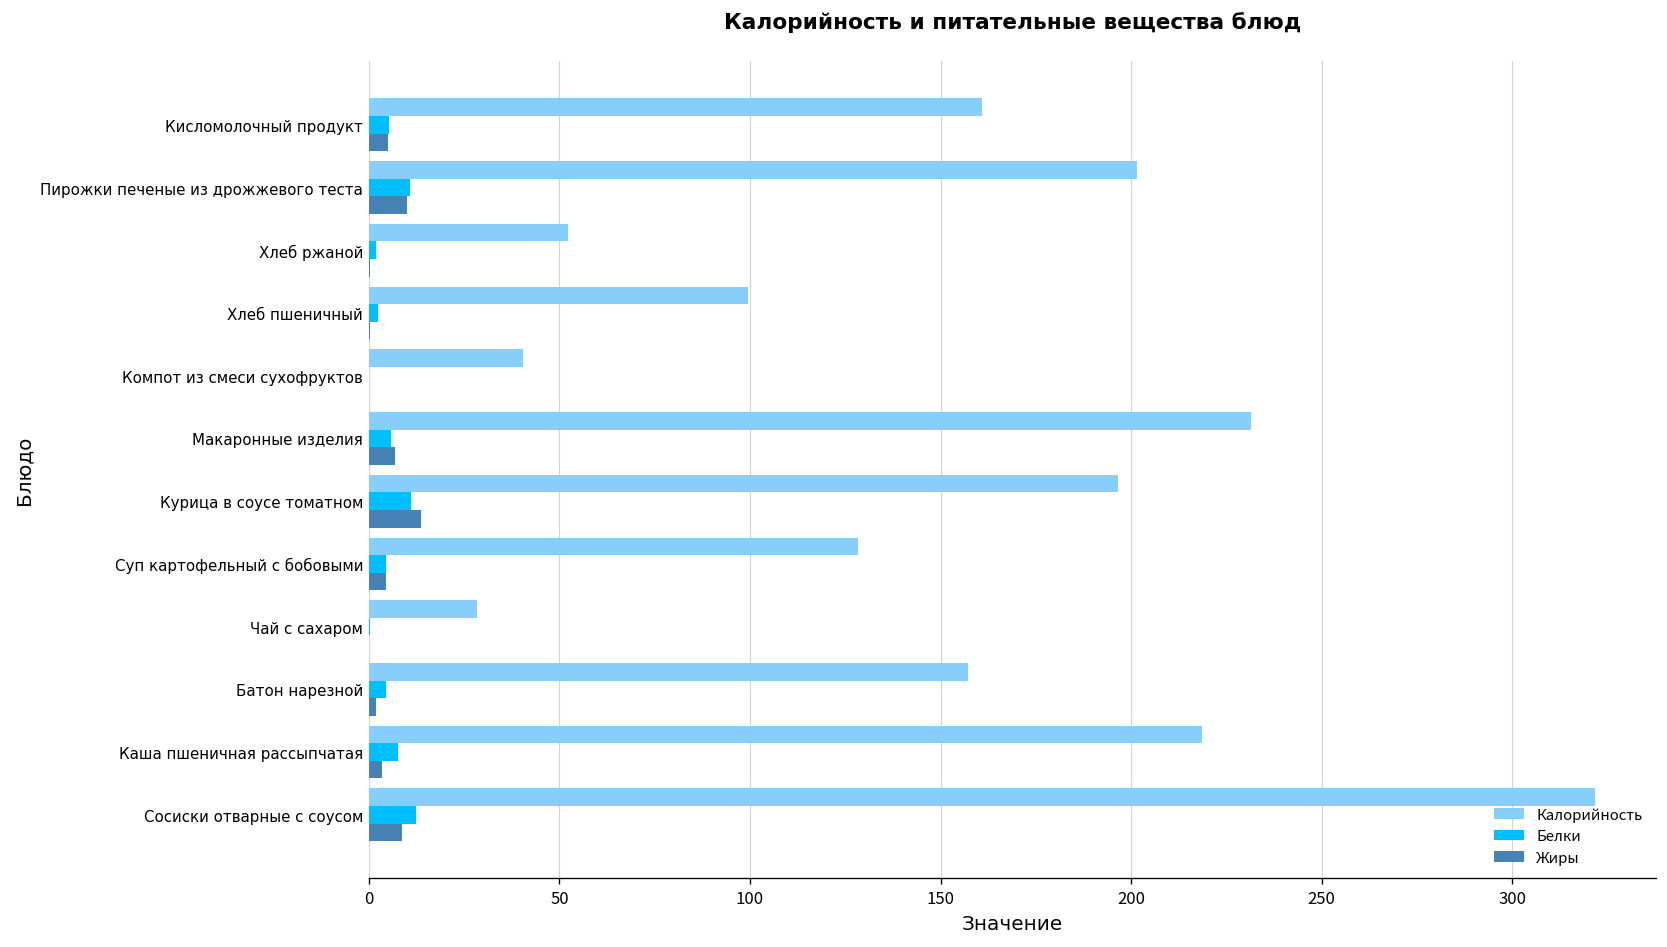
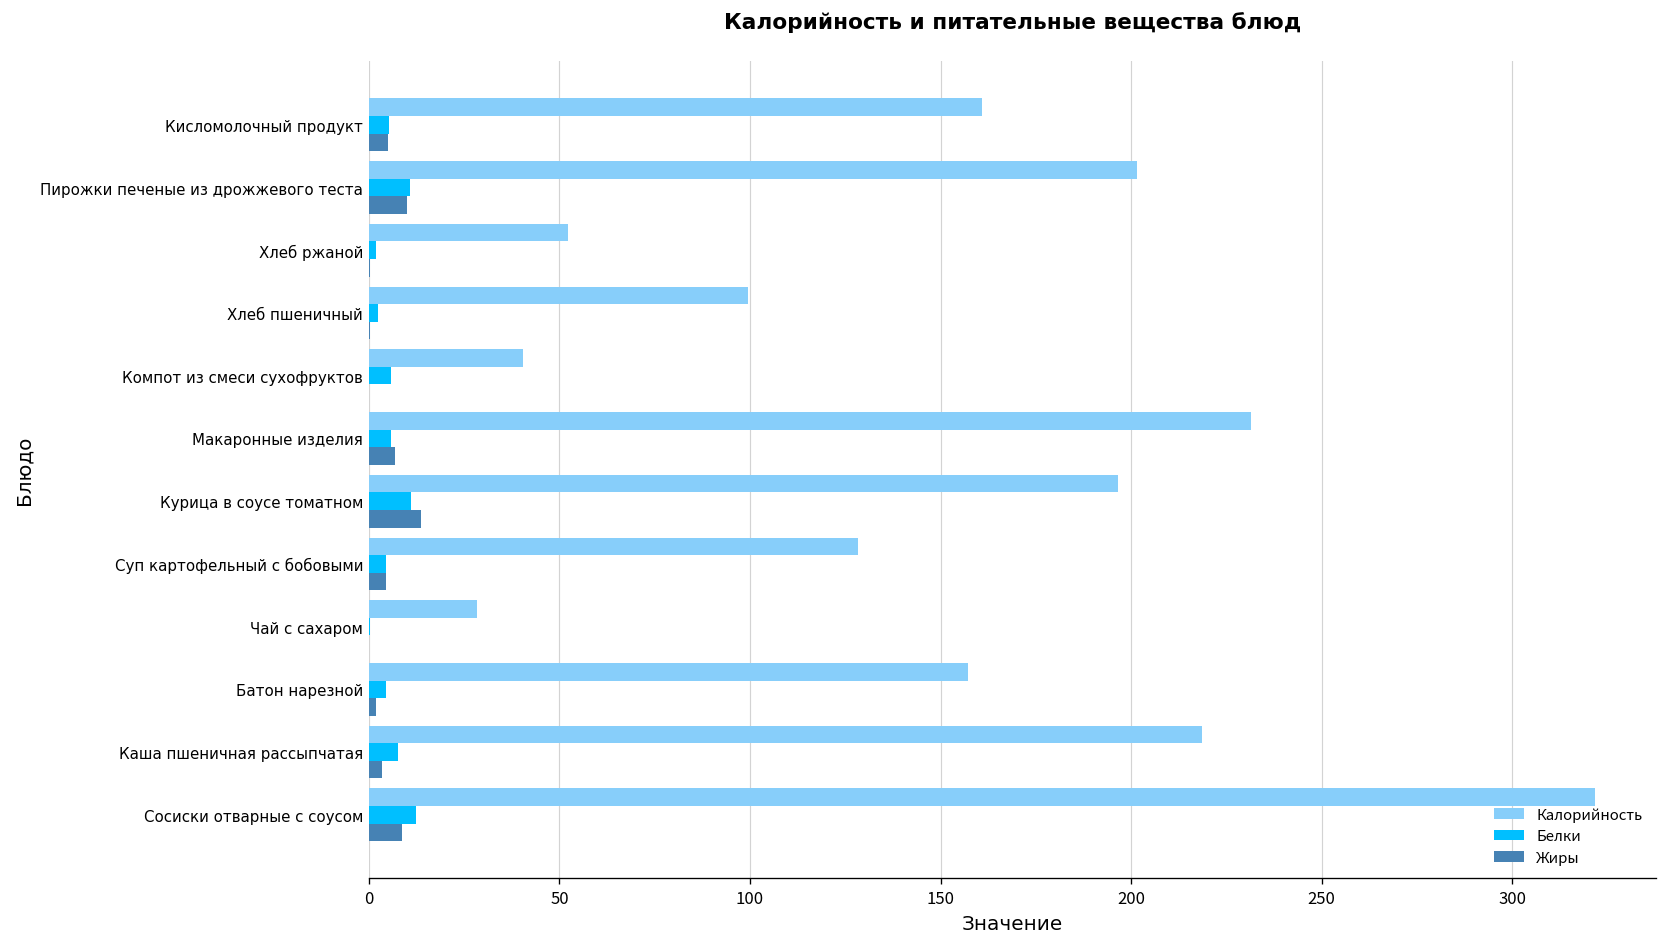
  {
    "Калорийность": {
      "Кисломолочный продукт": 161,
      "Пирожки печеные из дрожжевого теста": 202,
      "Хлеб ржаной": 52,
      "Хлеб пшеничный": 100,
      "Компот из смеси сухофруктов": 40,
      "Макаронные изделия": 231,
      "Курица в соусе томатном": 197,
      "Суп картофельный с бобовыми": 128,
      "Чай с сахаром": 28,
      "Батон нарезной": 157,
      "Каша пшеничная рассыпчатая": 219,
      "Сосиски отварные с соусом": 322
    },
    "Белки": {
      "Кисломолочный продукт": 5,
      "Пирожки печеные из дрожжевого теста": 11,
      "Хлеб ржаной": 2,
      "Хлеб пшеничный": 2,
-     "Компот из смеси сухофруктов": 0,
+     "Компот из смеси сухофруктов": 6,
      "Макаронные изделия": 6,
      "Курица в соусе томатном": 11,
      "Суп картофельный с бобовыми": 5,
      "Батон нарезной": 5,
      "Каша пшеничная рассыпчатая": 8,
      "Сосиски отварные с соусом": 12
    },
    "Жиры": {
      "Кисломолочный продукт": 5,
      "Пирожки печеные из дрожжевого теста": 10,
      "Компот из смеси сухофруктов": 0,
      "Макаронные изделия": 7,
      "Курица в соусе томатном": 14,
      "Суп картофельный с бобовыми": 5,
      "Чай с сахаром": 0,
      "Батон нарезной": 2,
      "Каша пшеничная рассыпчатая": 3,
      "Сосиски отварные с соусом": 9
    }
  }
